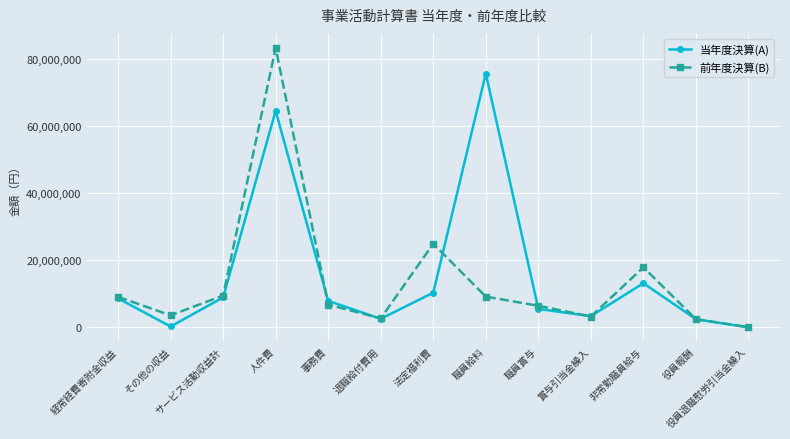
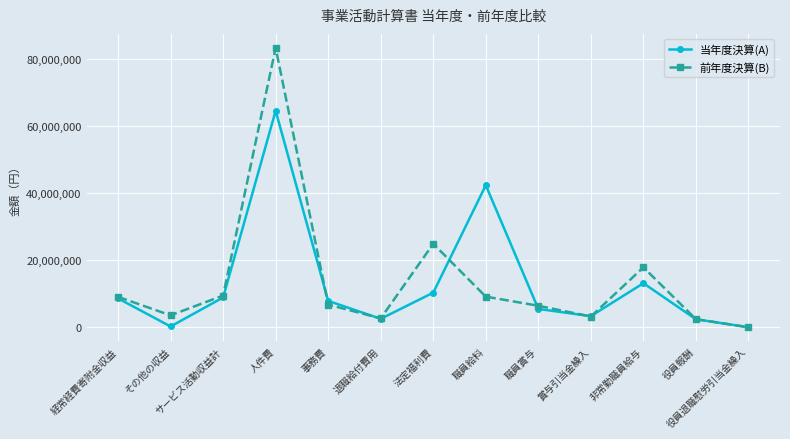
  {
    "当年度決算(A)": {
      "その他の収益": "0",
      "人件費": "65,000,000",
      "事務費": "8,000,000",
      "法定福利費": "10,000,000",
-     "職員給料": "76,000,000",
+     "職員給料": "42,000,000",
      "職員賞与": "5,000,000",
      "非常勤職員給与": "13,000,000"
    },
    "前年度決算(B)": {
      "その他の収益": "4,000,000",
      "人件費": "83,000,000",
      "事務費": "7,000,000",
      "法定福利費": "25,000,000",
      "職員給料": "9,000,000",
      "職員賞与": "6,000,000",
      "非常勤職員給与": "18,000,000"
    }
  }
